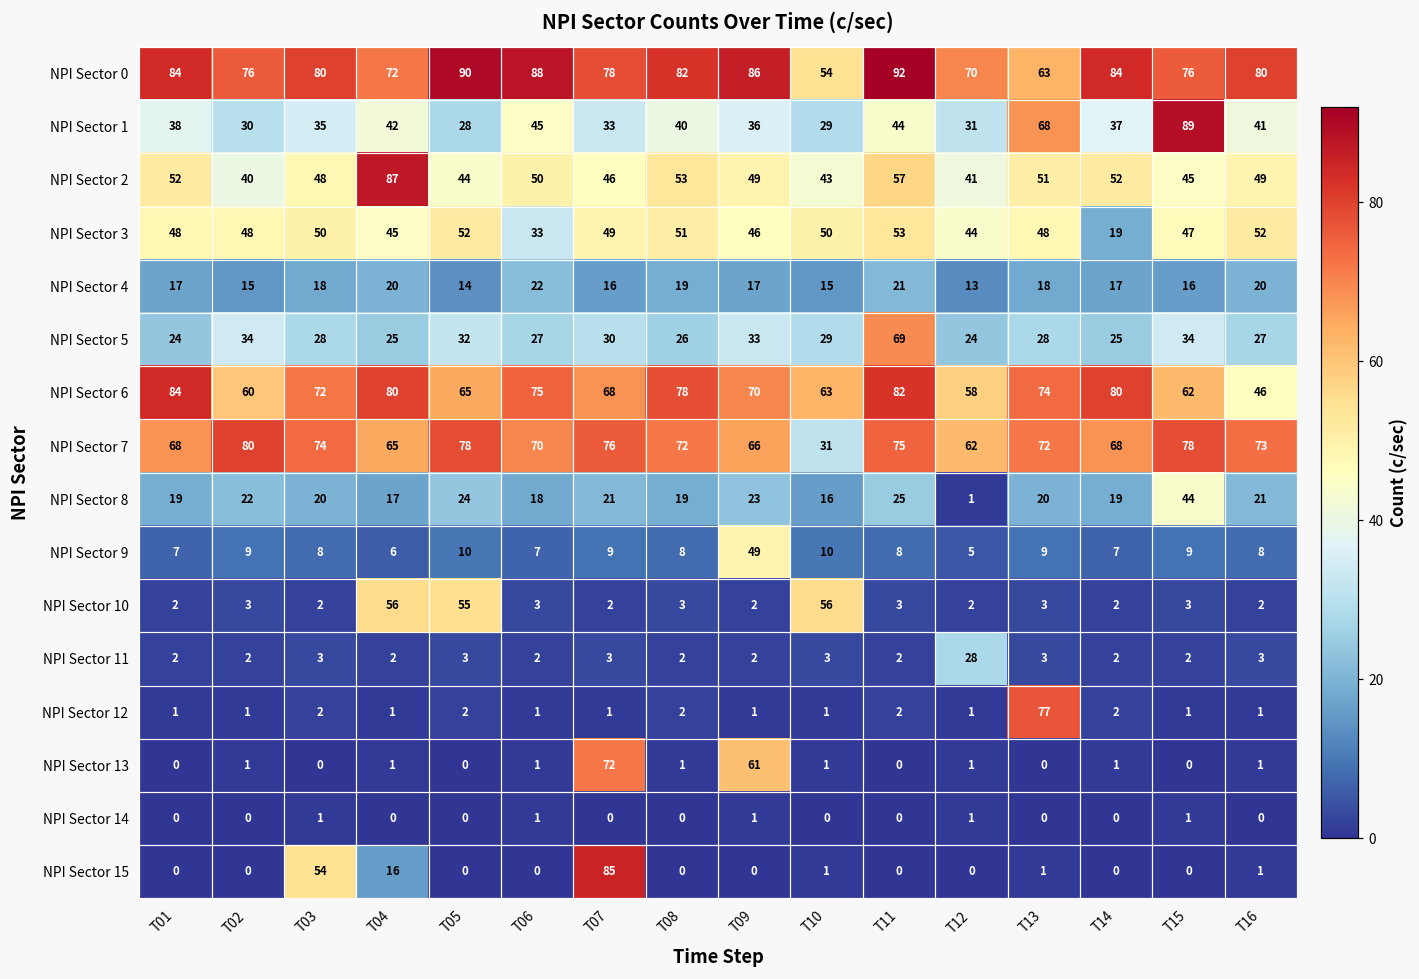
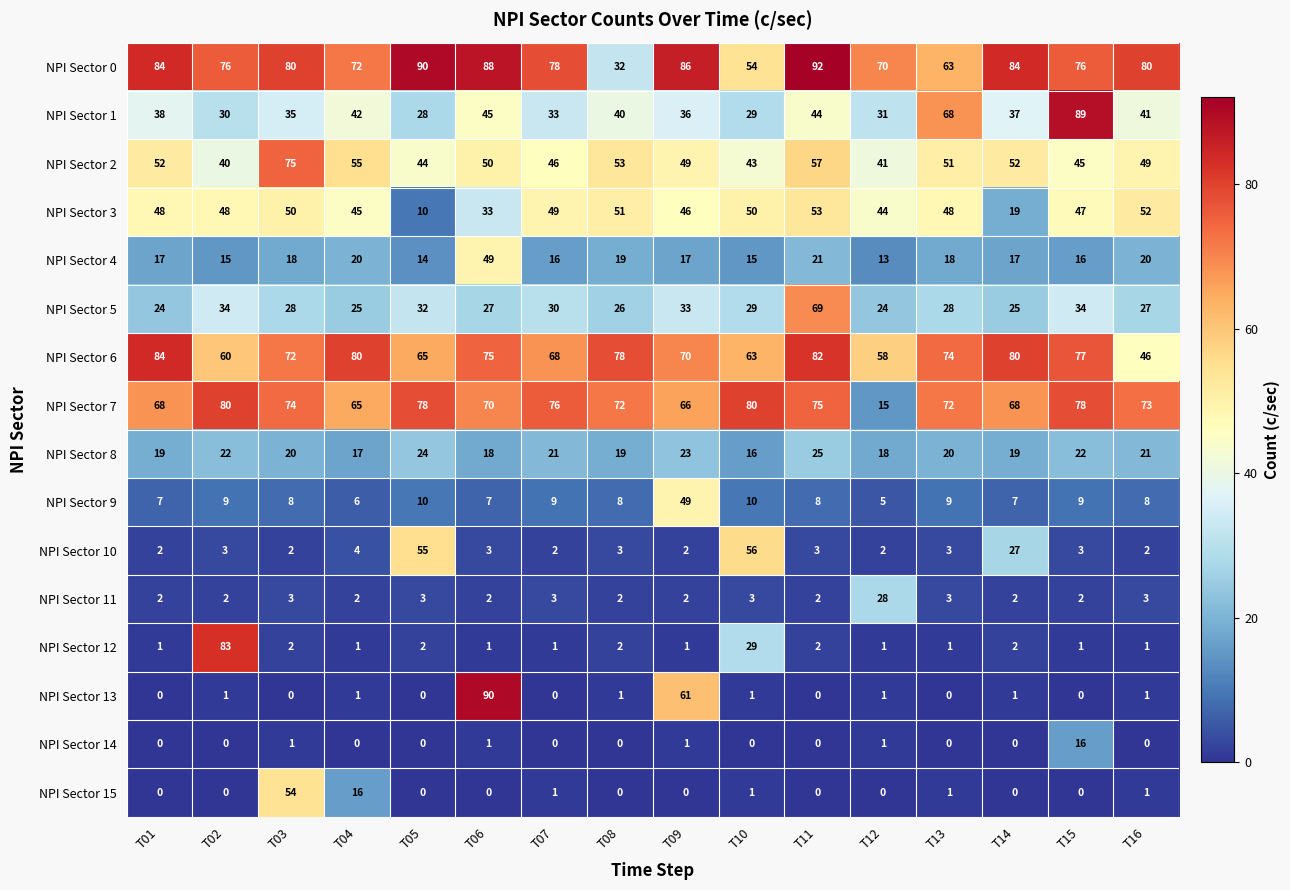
  {
    "NPI Sector 0": {
      "T01": 84,
      "T02": 76,
      "T03": 80,
      "T04": 72,
      "T05": 90,
      "T06": 88,
      "T07": 78,
-     "T08": 82,
+     "T08": 32,
      "T09": 86,
      "T10": 54,
      "T11": 92,
      "T12": 70,
      "T13": 63,
      "T14": 84,
      "T15": 76,
      "T16": 80
    },
    "NPI Sector 2": {
      "T01": 52,
      "T02": 40,
-     "T03": 48,
-     "T04": 87,
+     "T03": 75,
+     "T04": 55,
      "T05": 44,
      "T06": 50,
      "T07": 46,
      "T08": 53,
      "T09": 49,
      "T10": 43,
      "T11": 57,
      "T12": 41,
      "T13": 51,
      "T14": 52,
      "T15": 45,
      "T16": 49
    },
    "NPI Sector 3": {
      "T01": 48,
      "T02": 48,
      "T03": 50,
      "T04": 45,
-     "T05": 52,
+     "T05": 10,
      "T06": 33,
      "T07": 49,
      "T08": 51,
      "T09": 46,
      "T10": 50,
      "T11": 53,
      "T12": 44,
      "T13": 48,
      "T14": 19,
      "T15": 47,
      "T16": 52
    },
    "NPI Sector 4": {
      "T01": 17,
      "T02": 15,
      "T03": 18,
      "T04": 20,
      "T05": 14,
-     "T06": 22,
+     "T06": 49,
      "T07": 16,
      "T08": 19,
      "T09": 17,
      "T10": 15,
      "T11": 21,
      "T12": 13,
      "T13": 18,
      "T14": 17,
      "T15": 16,
      "T16": 20
    },
    "NPI Sector 6": {
      "T01": 84,
      "T02": 60,
      "T03": 72,
      "T04": 80,
      "T05": 65,
      "T06": 75,
      "T07": 68,
      "T08": 78,
      "T09": 70,
      "T10": 63,
      "T11": 82,
      "T12": 58,
      "T13": 74,
      "T14": 80,
-     "T15": 62,
+     "T15": 77,
      "T16": 46
    },
    "NPI Sector 7": {
      "T01": 68,
      "T02": 80,
      "T03": 74,
      "T04": 65,
      "T05": 78,
      "T06": 70,
      "T07": 76,
      "T08": 72,
      "T09": 66,
-     "T10": 31,
+     "T10": 80,
      "T11": 75,
-     "T12": 62,
+     "T12": 15,
      "T13": 72,
      "T14": 68,
      "T15": 78,
      "T16": 73
    },
    "NPI Sector 8": {
      "T01": 19,
      "T02": 22,
      "T03": 20,
      "T04": 17,
      "T05": 24,
      "T06": 18,
      "T07": 21,
      "T08": 19,
      "T09": 23,
      "T10": 16,
      "T11": 25,
-     "T12": 1,
+     "T12": 18,
      "T13": 20,
      "T14": 19,
-     "T15": 44,
+     "T15": 22,
      "T16": 21
    },
    "NPI Sector 10": {
      "T01": 2,
      "T02": 3,
      "T03": 2,
-     "T04": 56,
+     "T04": 4,
      "T05": 55,
      "T06": 3,
      "T07": 2,
      "T08": 3,
      "T09": 2,
      "T10": 56,
      "T11": 3,
      "T12": 2,
      "T13": 3,
-     "T14": 2,
+     "T14": 27,
      "T15": 3,
      "T16": 2
    },
    "NPI Sector 12": {
      "T01": 1,
-     "T02": 1,
+     "T02": 83,
      "T03": 2,
      "T04": 1,
      "T05": 2,
      "T06": 1,
      "T07": 1,
      "T08": 2,
      "T09": 1,
-     "T10": 1,
+     "T10": 29,
      "T11": 2,
      "T12": 1,
-     "T13": 77,
+     "T13": 1,
      "T14": 2,
      "T15": 1,
      "T16": 1
    },
    "NPI Sector 13": {
      "T01": 0,
      "T02": 1,
      "T03": 0,
      "T04": 1,
      "T05": 0,
-     "T06": 1,
-     "T07": 72,
+     "T06": 90,
+     "T07": 0,
      "T08": 1,
      "T09": 61,
      "T10": 1,
      "T11": 0,
      "T12": 1,
      "T13": 0,
      "T14": 1,
      "T15": 0,
      "T16": 1
    },
    "NPI Sector 14": {
      "T01": 0,
      "T02": 0,
      "T03": 1,
      "T04": 0,
      "T05": 0,
      "T06": 1,
      "T07": 0,
      "T08": 0,
      "T09": 1,
      "T10": 0,
      "T11": 0,
      "T12": 1,
      "T13": 0,
      "T14": 0,
-     "T15": 1,
+     "T15": 16,
      "T16": 0
    },
    "NPI Sector 15": {
      "T01": 0,
      "T02": 0,
      "T03": 54,
      "T04": 16,
      "T05": 0,
      "T06": 0,
-     "T07": 85,
+     "T07": 1,
      "T08": 0,
      "T09": 0,
      "T10": 1,
      "T11": 0,
      "T12": 0,
      "T13": 1,
      "T14": 0,
      "T15": 0,
      "T16": 1
    }
  }
